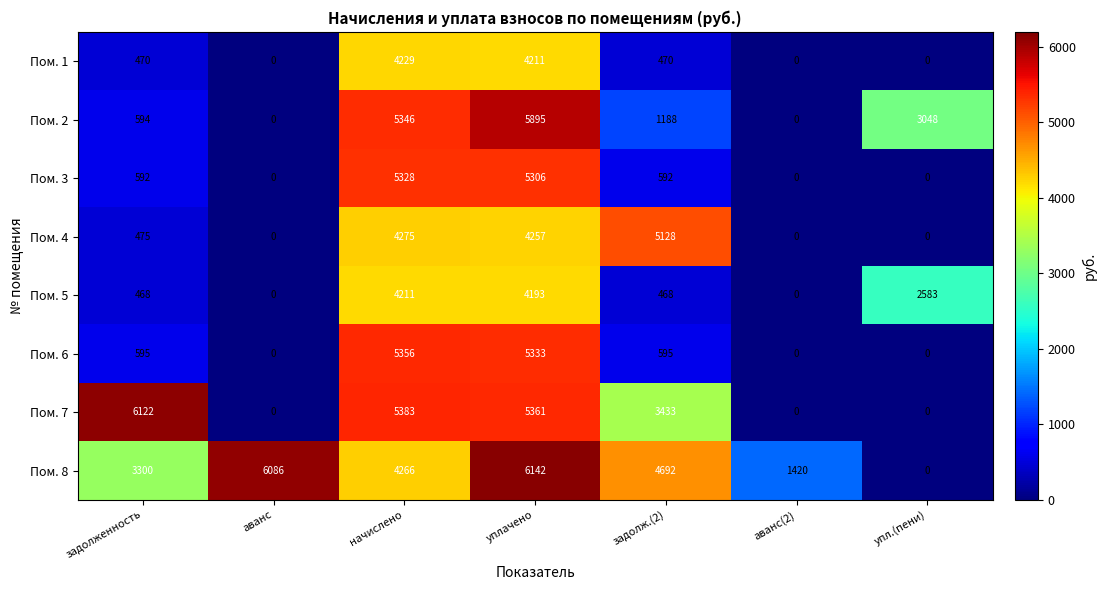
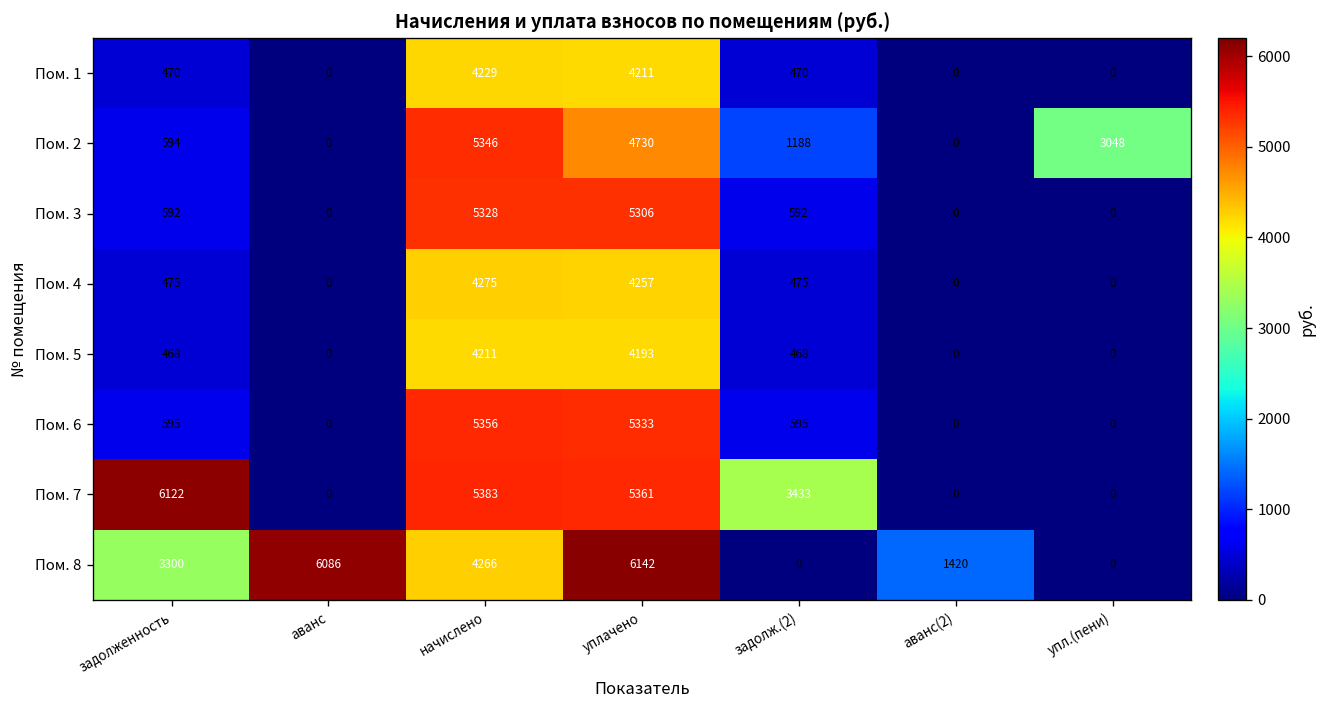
  {
    "Пом. 1": {
      "задолженность": 470,
      "аванс": 0,
      "начислено": 4229,
      "уплачено": 4211,
      "задолж.(2)": 470,
      "аванс(2)": 0,
      "упл.(пени)": 0
    },
    "Пом. 2": {
      "задолженность": 594,
      "аванс": 0,
      "начислено": 5346,
-     "уплачено": 5895,
+     "уплачено": 4730,
      "задолж.(2)": 1188,
      "аванс(2)": 0,
      "упл.(пени)": 3048
    },
    "Пом. 3": {
      "задолженность": 592,
      "аванс": 0,
      "начислено": 5328,
      "уплачено": 5306,
      "задолж.(2)": 592,
      "аванс(2)": 0,
      "упл.(пени)": 0
    },
    "Пом. 4": {
      "задолженность": 475,
      "аванс": 0,
      "начислено": 4275,
      "уплачено": 4257,
-     "задолж.(2)": 5128,
+     "задолж.(2)": 475,
      "аванс(2)": 0,
      "упл.(пени)": 0
    },
    "Пом. 5": {
      "задолженность": 468,
      "аванс": 0,
      "начислено": 4211,
      "уплачено": 4193,
      "задолж.(2)": 468,
      "аванс(2)": 0,
-     "упл.(пени)": 2583
+     "упл.(пени)": 0
    },
    "Пом. 6": {
      "задолженность": 595,
      "аванс": 0,
      "начислено": 5356,
      "уплачено": 5333,
      "задолж.(2)": 595,
      "аванс(2)": 0,
      "упл.(пени)": 0
    },
    "Пом. 7": {
      "задолженность": 6122,
      "аванс": 0,
      "начислено": 5383,
      "уплачено": 5361,
      "задолж.(2)": 3433,
      "аванс(2)": 0,
      "упл.(пени)": 0
    },
    "Пом. 8": {
      "задолженность": 3300,
      "аванс": 6086,
      "начислено": 4266,
      "уплачено": 6142,
-     "задолж.(2)": 4692,
+     "задолж.(2)": 0,
      "аванс(2)": 1420,
      "упл.(пени)": 0
    }
  }
